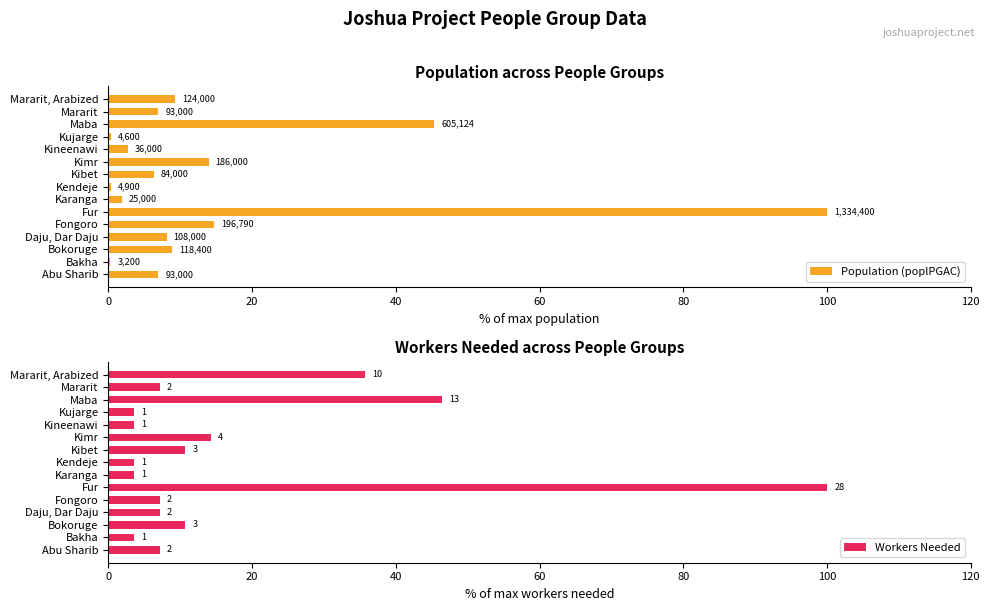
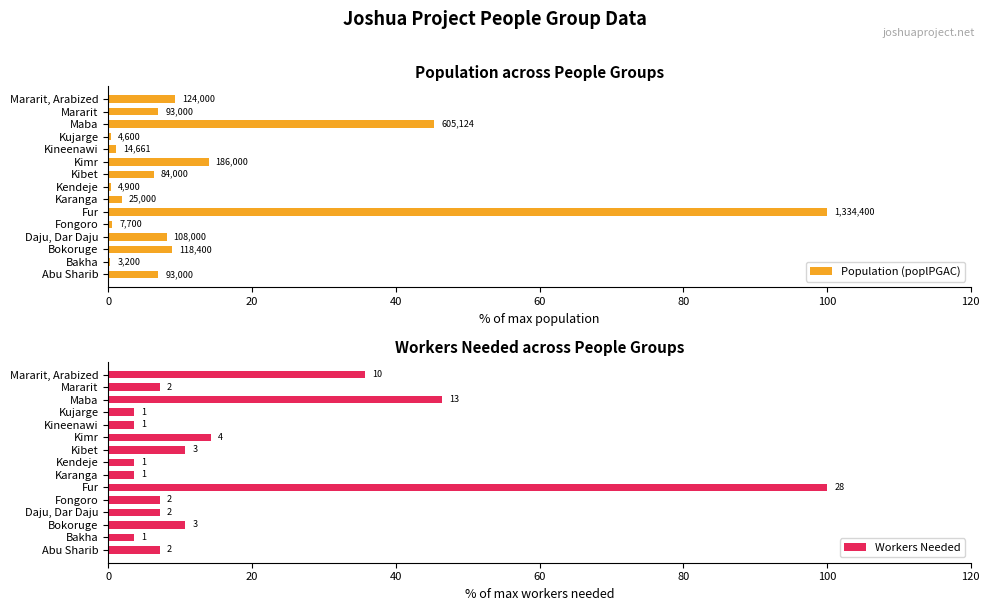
  {
    "Population across People Groups": {
-     "Kineenawi": "36,000",
-     "Fongoro": "196,790"
+     "Kineenawi": "14,661",
+     "Fongoro": "7,700"
    }
  }
